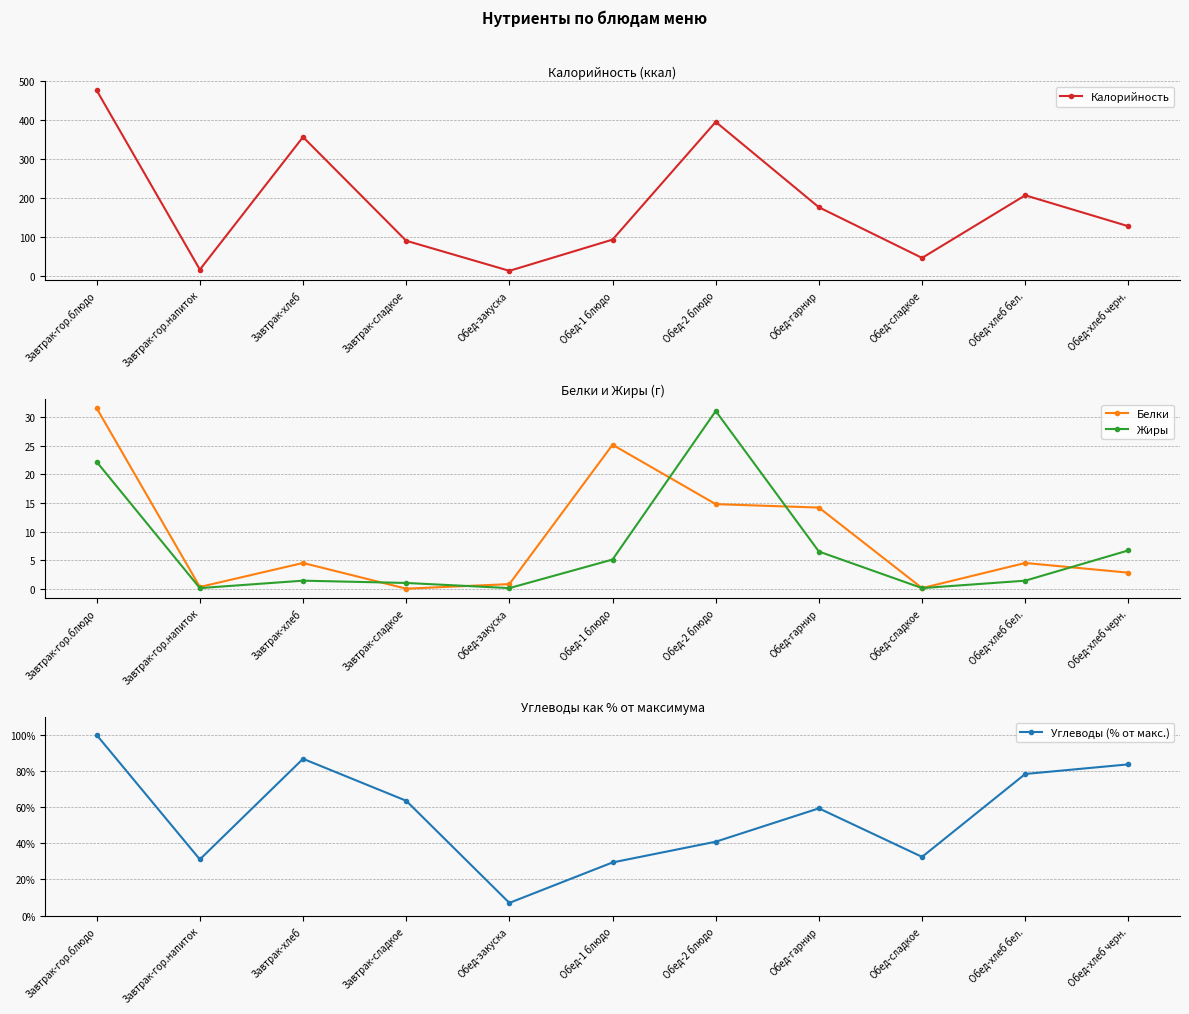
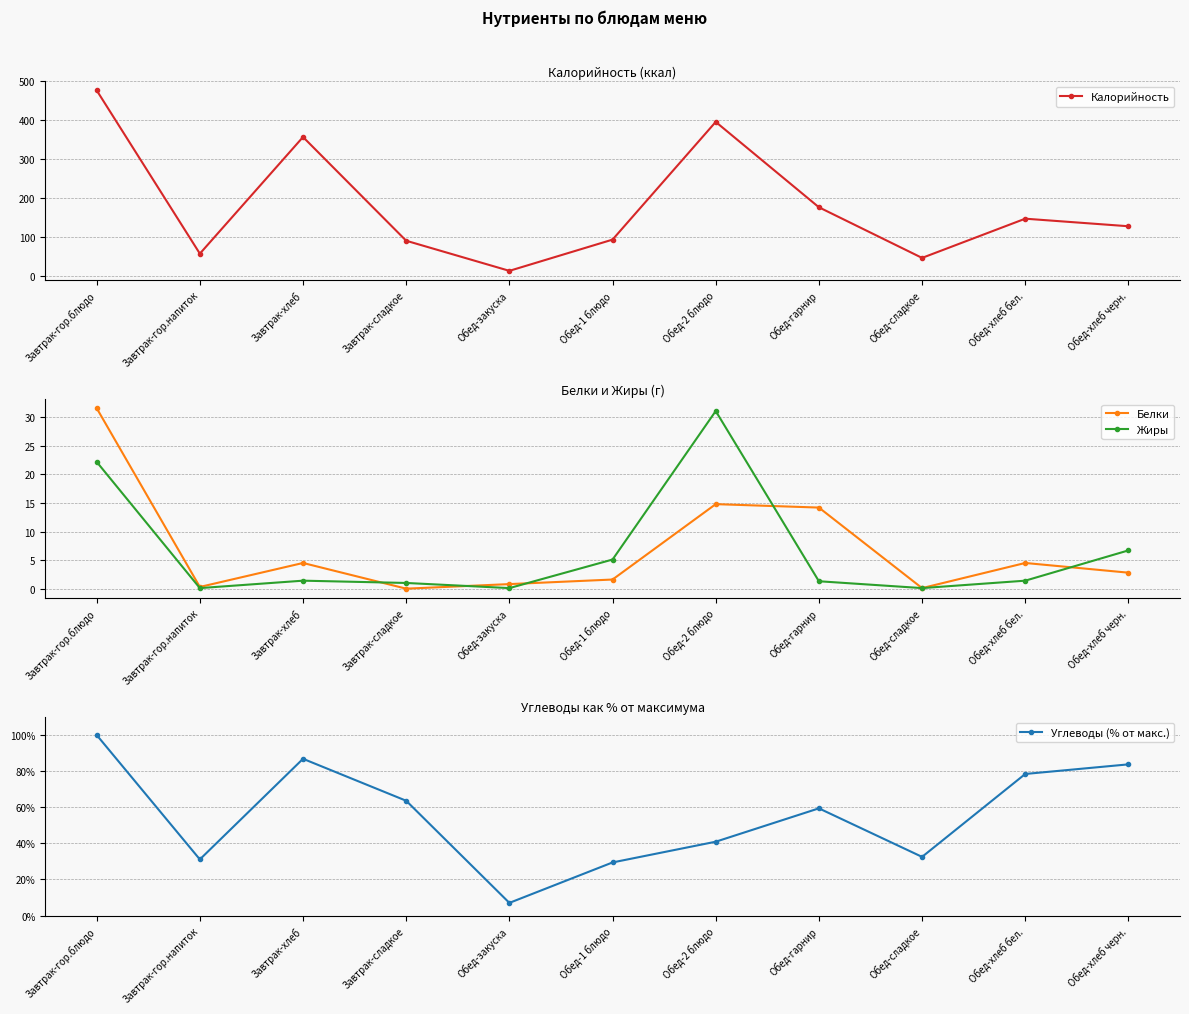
  {
    "Калорийность (ккал)": {
      "Завтрак-гор.блюдо": "480",
-     "Завтрак-гор.напиток": "20",
+     "Завтрак-гор.напиток": "60",
      "Завтрак-хлеб": "360",
      "Завтрак-сладкое": "90",
      "Обед-закуска": "10",
      "Обед-1 блюдо": "90",
      "Обед-2 блюдо": "400",
      "Обед-гарнир": "180",
      "Обед-сладкое": "50",
-     "Обед-хлеб бел.": "210",
+     "Обед-хлеб бел.": "150",
      "Обед-хлеб черн.": "130"
    },
    "Белки и Жиры (г)": {
      "Белки": {
        "Завтрак-гор.блюдо": "32",
        "Завтрак-хлеб": "5",
        "Завтрак-сладкое": "0",
        "Обед-закуска": "1",
-       "Обед-1 блюдо": "25",
+       "Обед-1 блюдо": "2",
        "Обед-2 блюдо": "15",
        "Обед-гарнир": "14",
        "Обед-хлеб бел.": "5",
        "Обед-хлеб черн.": "3"
      },
      "Жиры": {
        "Завтрак-гор.блюдо": "22",
        "Завтрак-хлеб": "1",
        "Завтрак-сладкое": "1",
        "Обед-закуска": "0",
        "Обед-1 блюдо": "5",
        "Обед-2 блюдо": "31",
-       "Обед-гарнир": "7",
+       "Обед-гарнир": "1",
        "Обед-хлеб бел.": "1",
        "Обед-хлеб черн.": "7"
      }
    },
    "Углеводы как % от максимума": {
      "Завтрак-гор.блюдо": "100%",
      "Завтрак-гор.напиток": "31%",
      "Завтрак-хлеб": "87%",
      "Завтрак-сладкое": "64%",
      "Обед-закуска": "7%",
      "Обед-1 блюдо": "29%",
      "Обед-2 блюдо": "41%",
      "Обед-гарнир": "59%",
      "Обед-сладкое": "32%",
      "Обед-хлеб бел.": "78%",
      "Обед-хлеб черн.": "84%"
    }
  }
